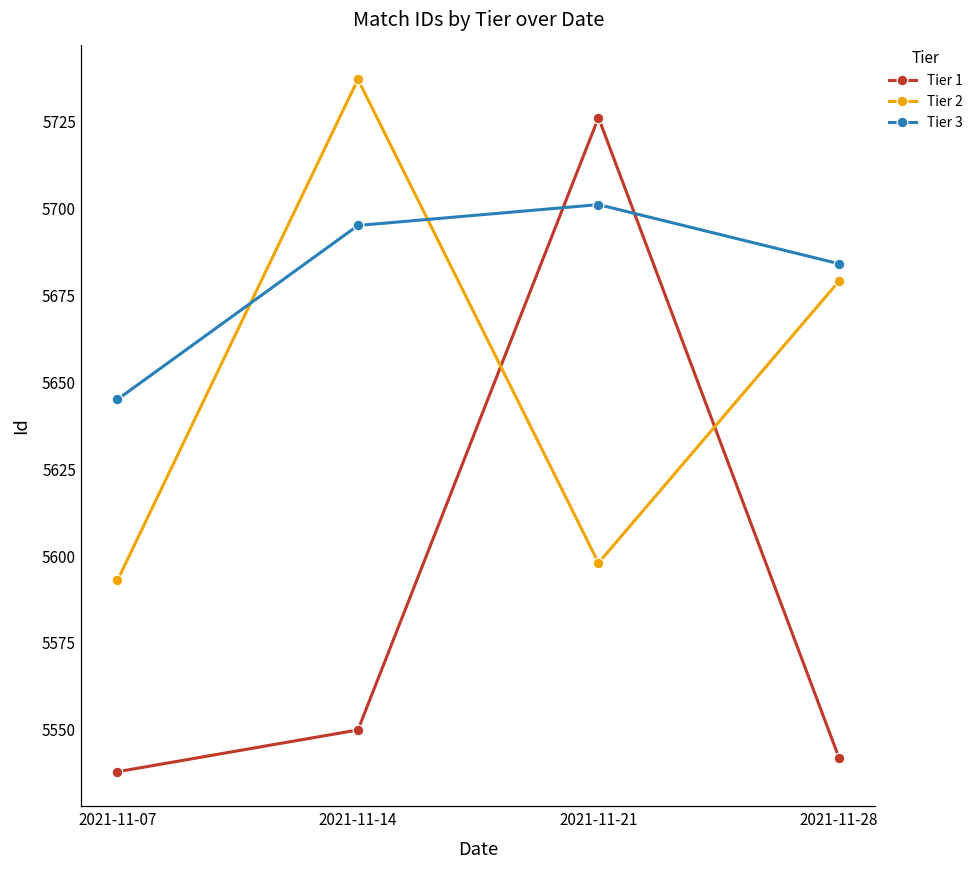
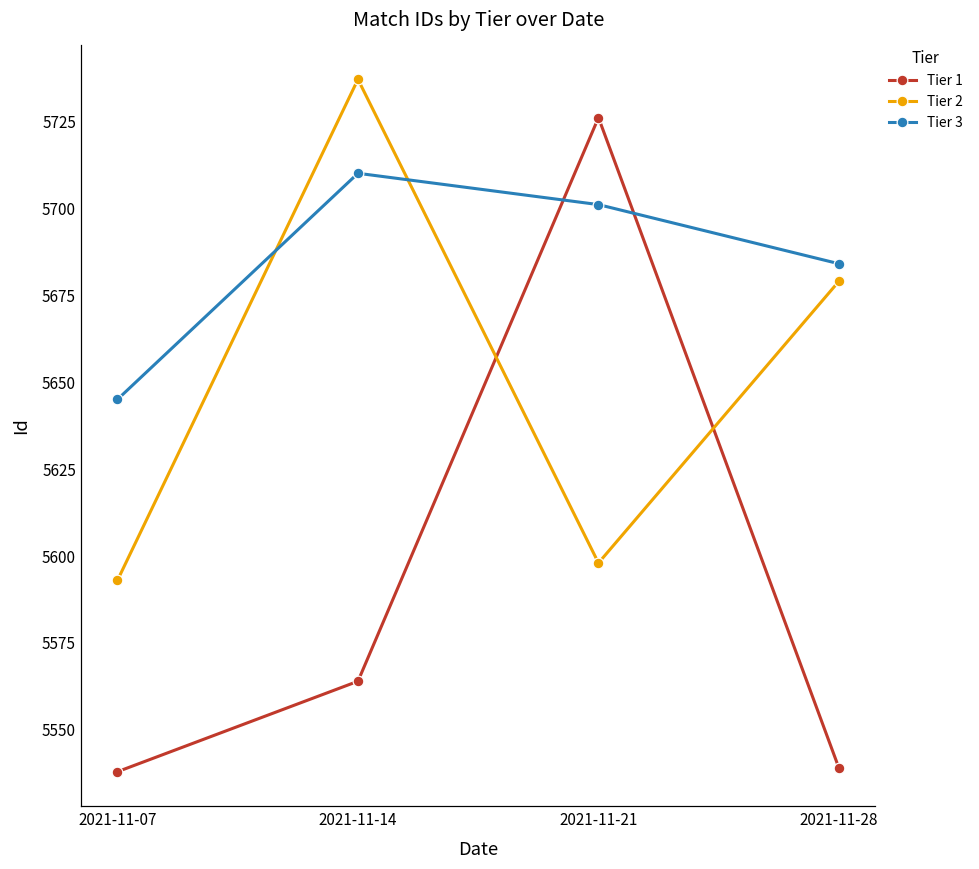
  {
    "Tier 1": {
      "2021-11-07": 5538,
-     "2021-11-14": 5550,
+     "2021-11-14": 5564,
      "2021-11-21": 5726,
-     "2021-11-28": 5542
+     "2021-11-28": 5539
    },
    "Tier 2": {
      "2021-11-07": 5593,
      "2021-11-14": 5737,
      "2021-11-21": 5598,
      "2021-11-28": 5679
    },
    "Tier 3": {
      "2021-11-07": 5645,
-     "2021-11-14": 5695,
+     "2021-11-14": 5710,
      "2021-11-21": 5701,
      "2021-11-28": 5684
    }
  }
